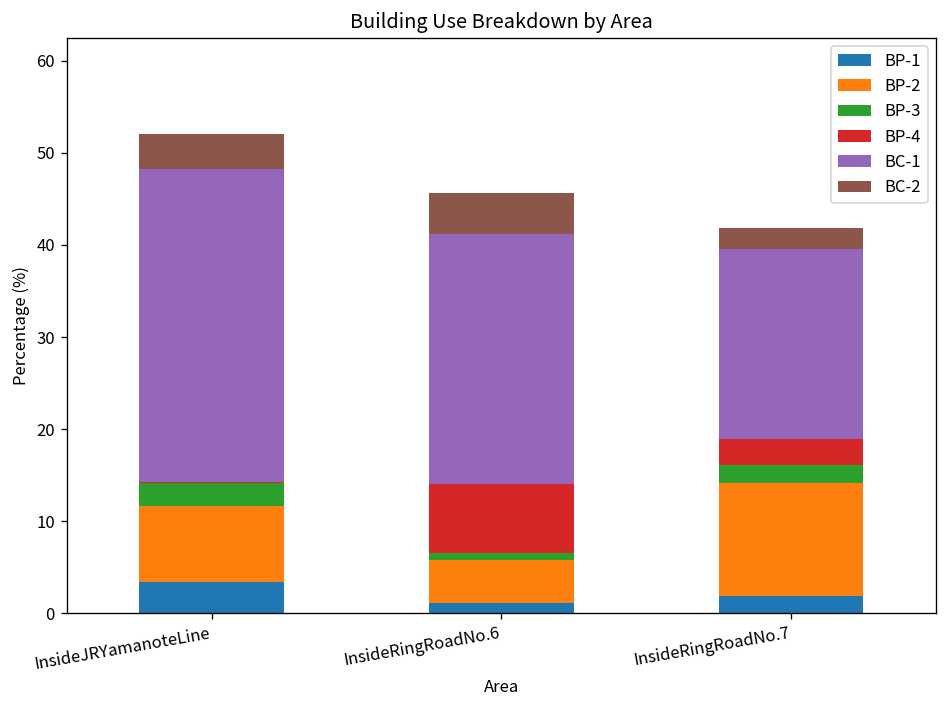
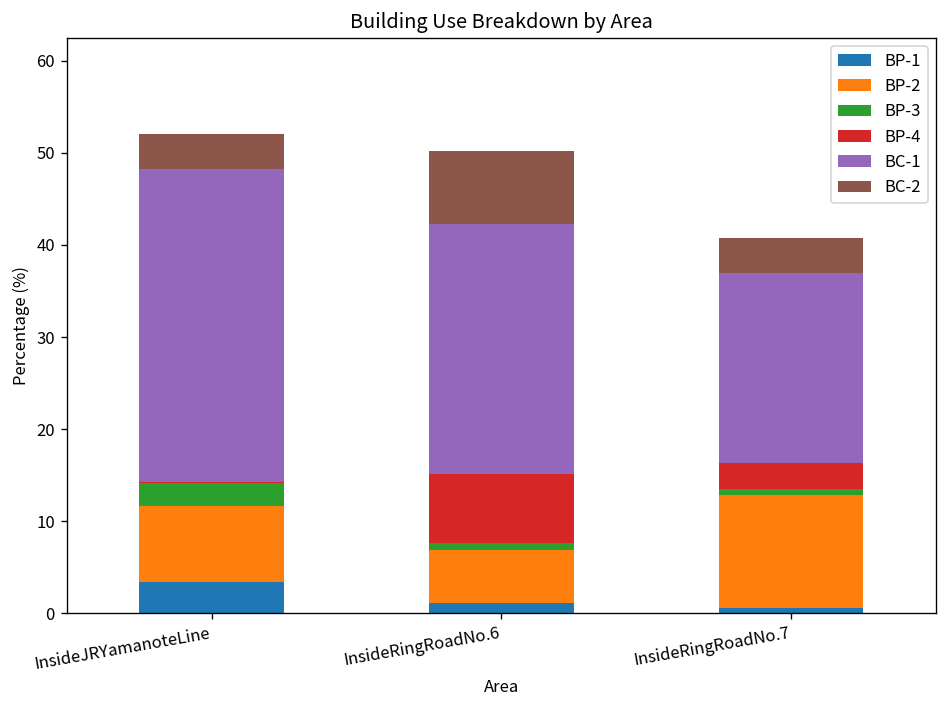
  {
    "BP-1": {
      "InsideJRYamanoteLine": 3,
      "InsideRingRoadNo.6": 1,
-     "InsideRingRoadNo.7": 2
+     "InsideRingRoadNo.7": 1
    },
    "BP-2": {
      "InsideJRYamanoteLine": 8,
-     "InsideRingRoadNo.6": 5,
+     "InsideRingRoadNo.6": 6,
      "InsideRingRoadNo.7": 12
    },
    "BP-3": {
      "InsideJRYamanoteLine": 3,
      "InsideRingRoadNo.6": 1,
-     "InsideRingRoadNo.7": 2
+     "InsideRingRoadNo.7": 1
    },
    "BP-4": {
      "InsideRingRoadNo.6": 8,
      "InsideRingRoadNo.7": 3
    },
    "BC-1": {
      "InsideJRYamanoteLine": 34,
      "InsideRingRoadNo.6": 27,
      "InsideRingRoadNo.7": 21
    },
    "BC-2": {
      "InsideJRYamanoteLine": 4,
-     "InsideRingRoadNo.6": 4,
-     "InsideRingRoadNo.7": 2
+     "InsideRingRoadNo.6": 8,
+     "InsideRingRoadNo.7": 4
    }
  }
